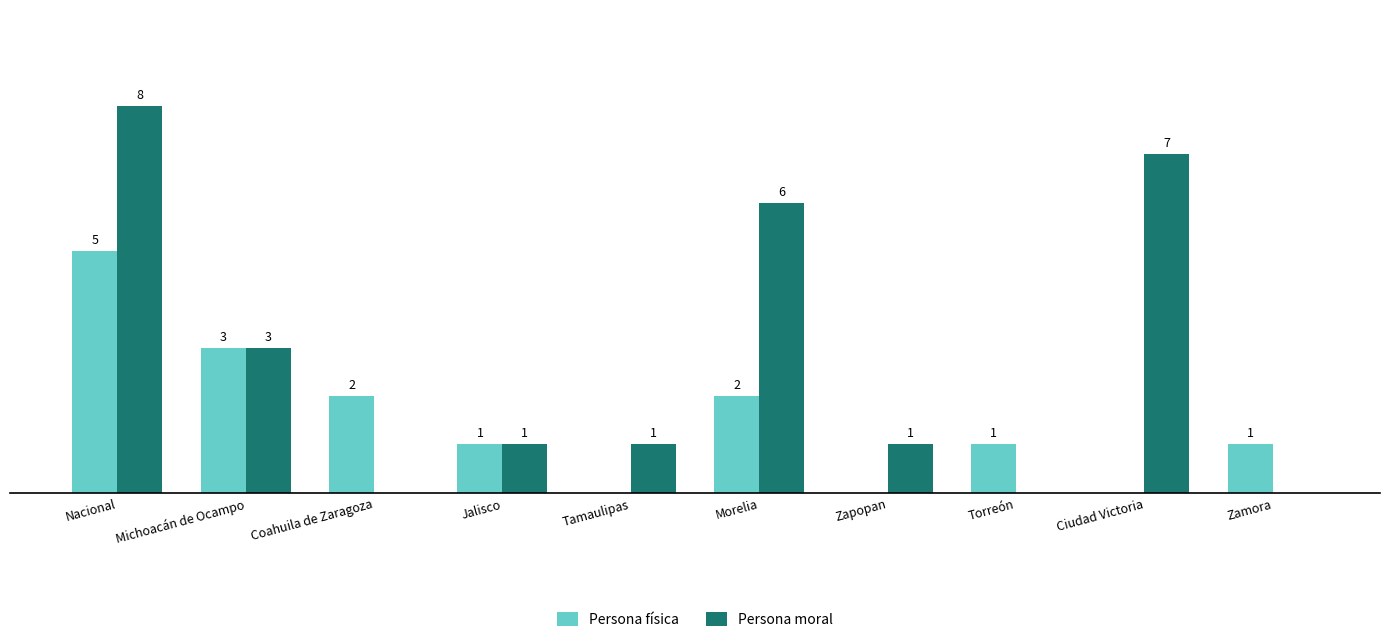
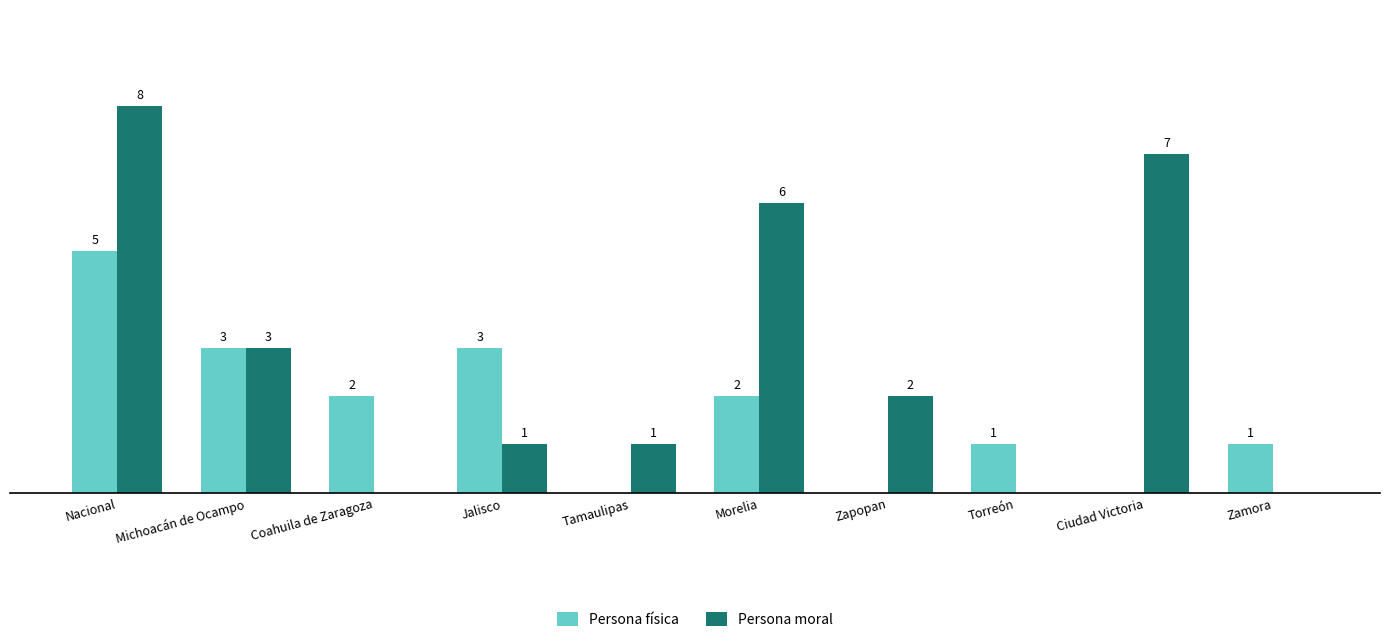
  {
    "Persona física": {
      "Nacional": 5,
      "Michoacán de Ocampo": 3,
      "Coahuila de Zaragoza": 2,
-     "Jalisco": 1,
+     "Jalisco": 3,
      "Morelia": 2,
      "Torreón": 1,
      "Zamora": 1
    },
    "Persona moral": {
      "Nacional": 8,
      "Michoacán de Ocampo": 3,
      "Jalisco": 1,
      "Tamaulipas": 1,
      "Morelia": 6,
-     "Zapopan": 1,
+     "Zapopan": 2,
      "Ciudad Victoria": 7
    }
  }
